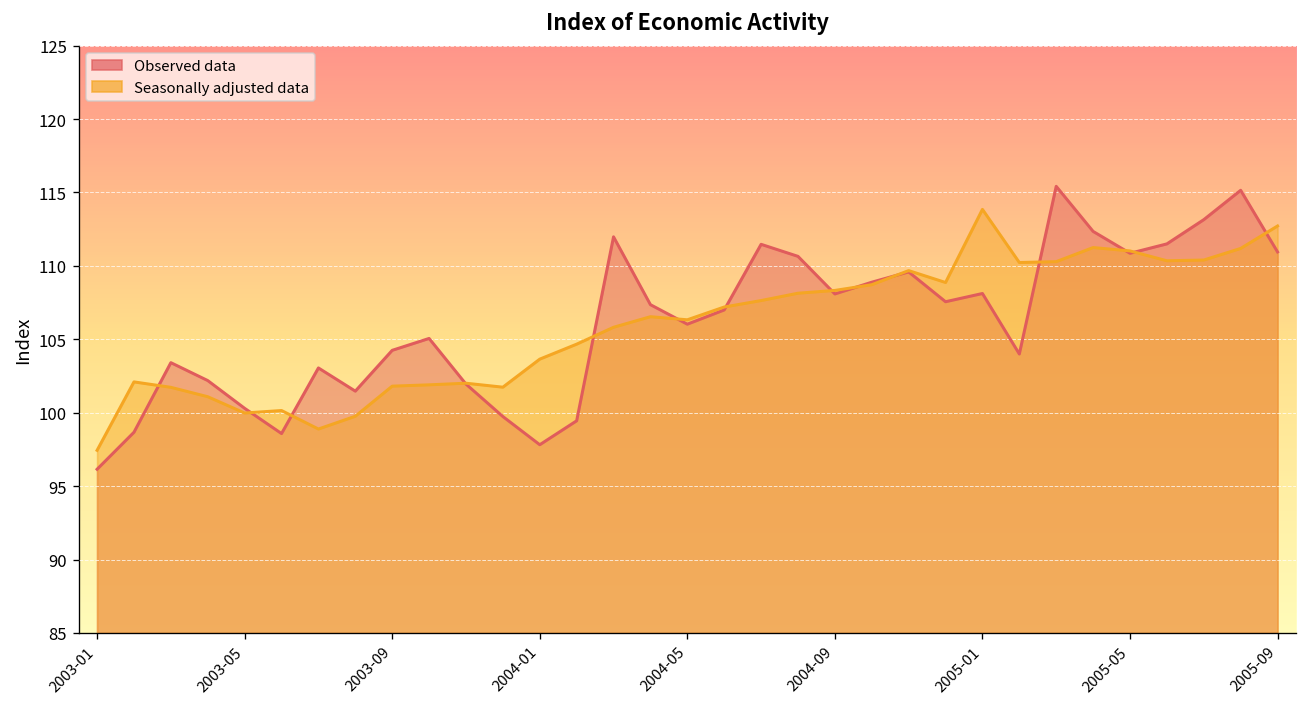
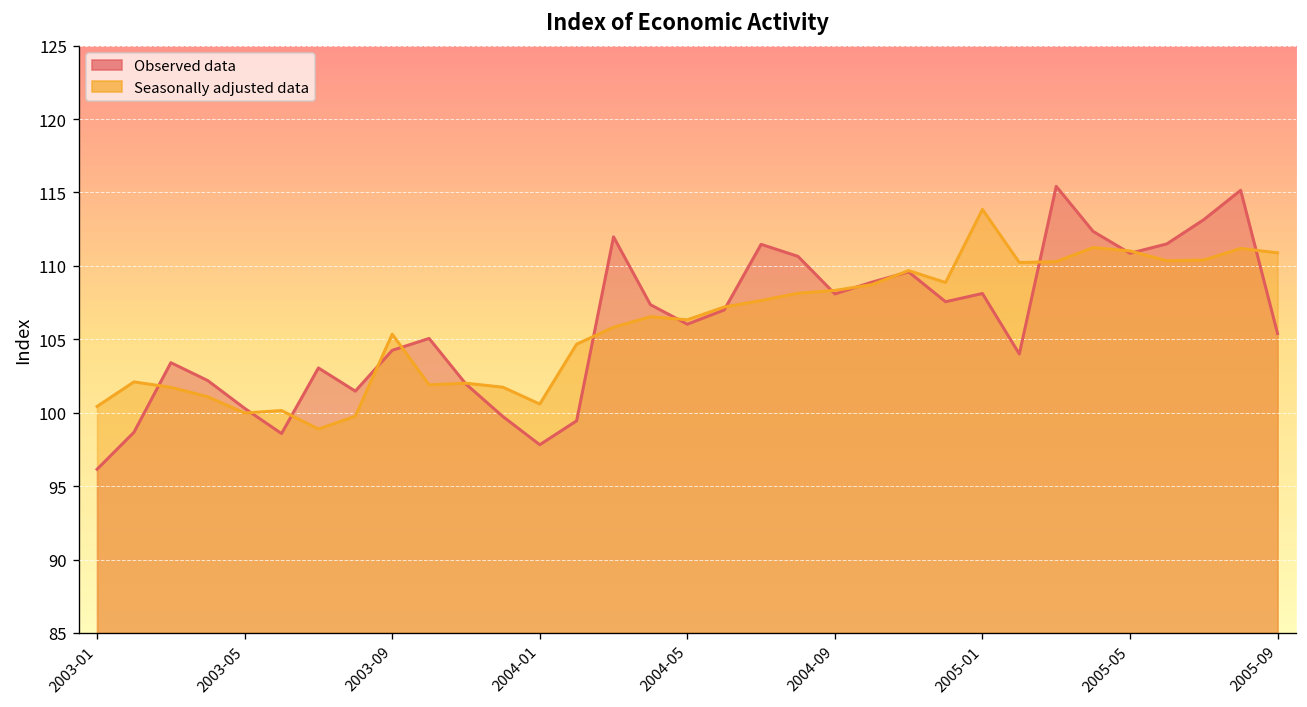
  {
    "Observed data": {
      "2003-01": 96.2,
      "2003-05": 100.3,
      "2003-09": 104.3,
      "2004-01": 97.8,
      "2004-05": 106.0,
      "2004-09": 108.1,
      "2005-01": 108.1,
-     "2005-09": 111.0
+     "2005-09": 105.4
    },
    "Seasonally adjusted data": {
-     "2003-01": 97.4,
+     "2003-01": 100.4,
      "2003-05": 100.0,
-     "2003-09": 101.8,
-     "2004-01": 103.7,
+     "2003-09": 105.4,
+     "2004-01": 100.6,
      "2004-05": 106.3,
      "2004-09": 108.3,
      "2005-01": 113.9,
-     "2005-09": 112.7
+     "2005-09": 110.9
    }
  }
